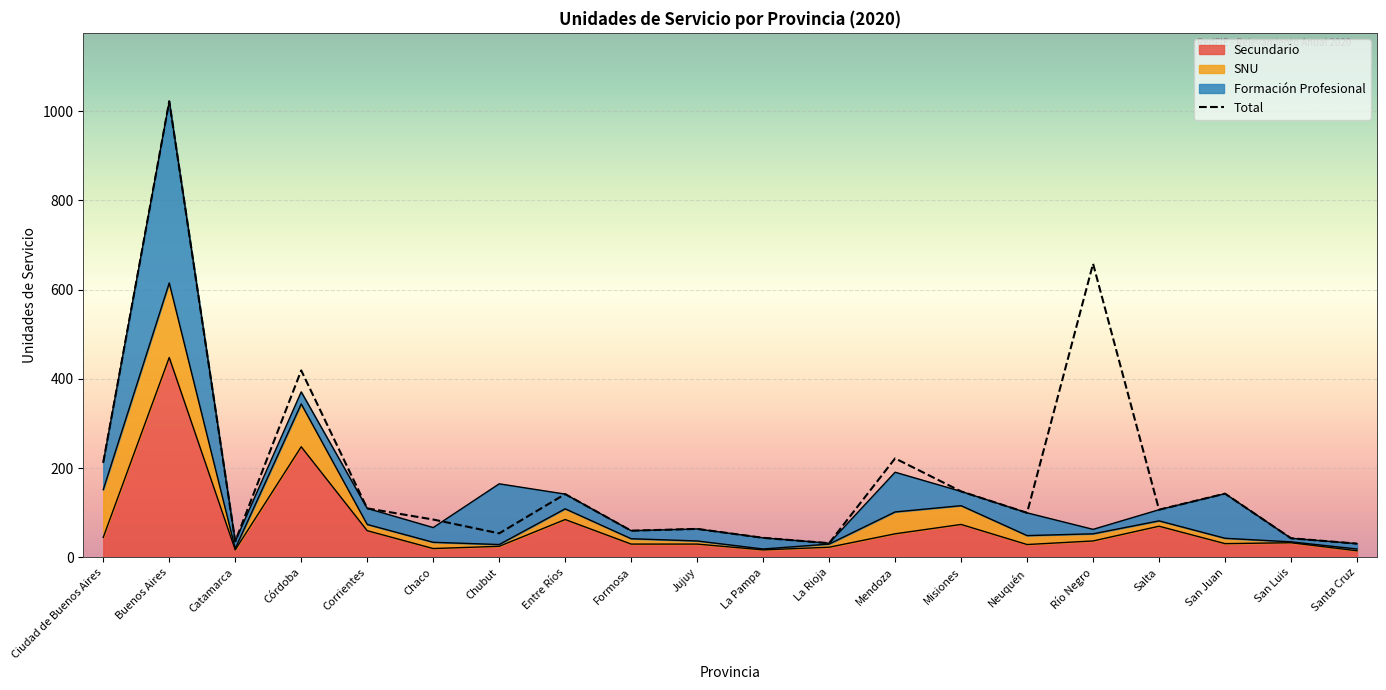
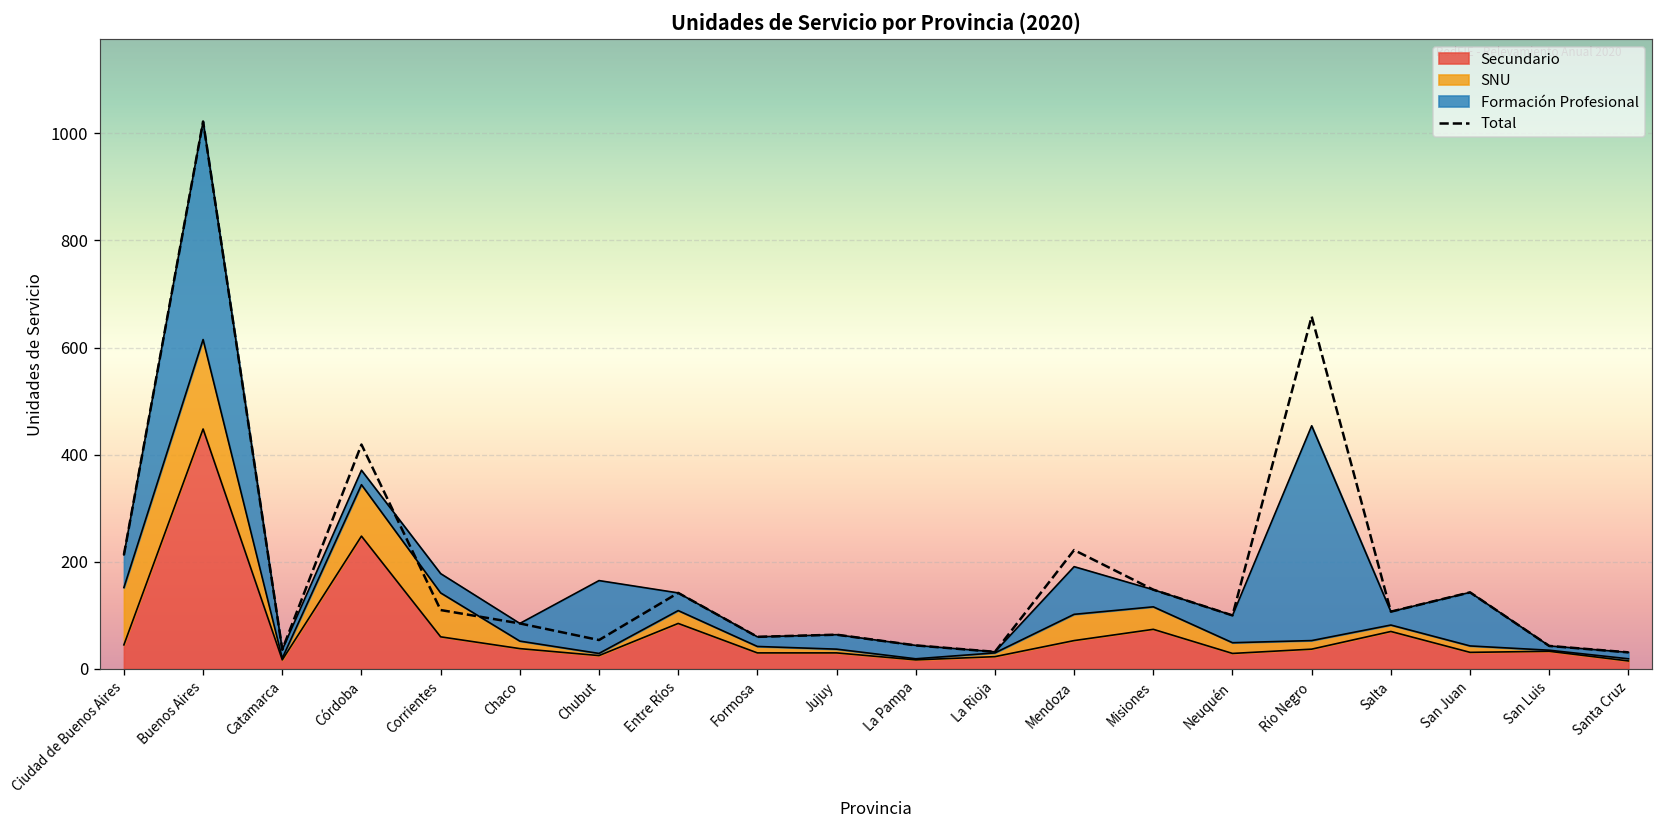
  {
    "Secundario": {
      "Ciudad de Buenos Aires": 50,
      "Buenos Aires": 450,
      "Córdoba": 250,
      "Corrientes": 60,
-     "Chaco": 20,
+     "Chaco": 40,
      "Entre Ríos": 90,
      "Formosa": 30,
      "Jujuy": 30,
      "La Rioja": 20,
      "Mendoza": 50,
      "Misiones": 70,
      "Neuquén": 30,
      "Río Negro": 40,
      "Salta": 70,
      "San Juan": 30
    },
    "SNU": {
      "Ciudad de Buenos Aires": 110,
      "Buenos Aires": 170,
      "Córdoba": 100,
-     "Corrientes": 10,
+     "Corrientes": 80,
      "Chaco": 10,
      "Entre Ríos": 20,
      "Formosa": 10,
      "Jujuy": 10,
      "Mendoza": 50,
      "Misiones": 40,
      "Neuquén": 20,
      "Río Negro": 20,
      "Salta": 10,
      "San Juan": 10
    },
    "Formación Profesional": {
      "Córdoba": 30,
      "Chubut": 140,
      "Mendoza": 90,
-     "Río Negro": 10
+     "Río Negro": 400
    },
    "Total": {
      "Córdoba": 420,
      "Chubut": 50,
      "Mendoza": 220,
      "Río Negro": 660
    }
  }
